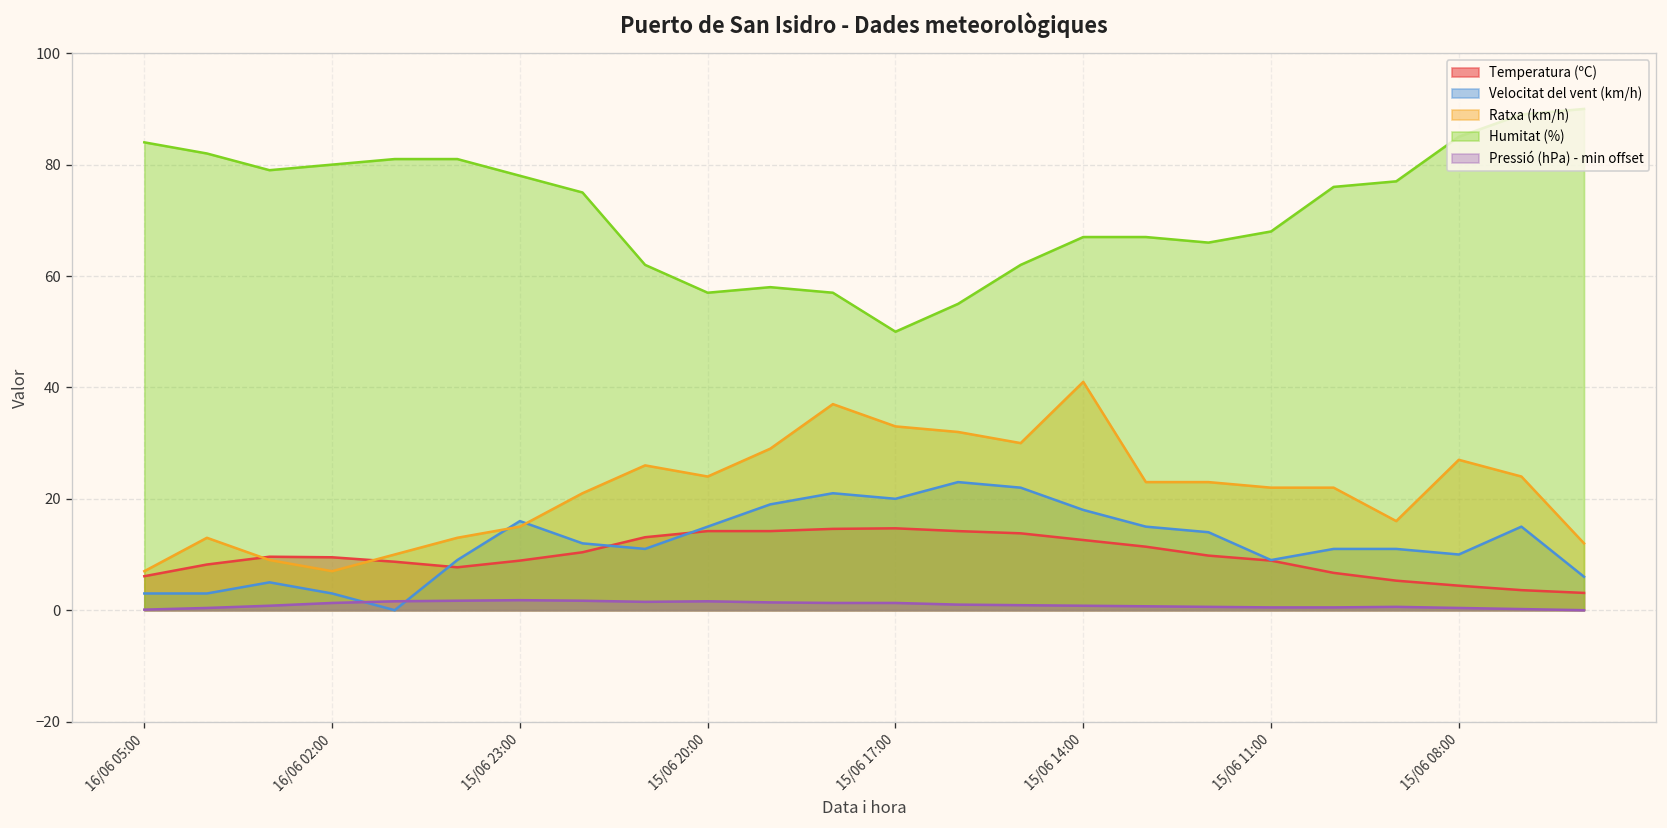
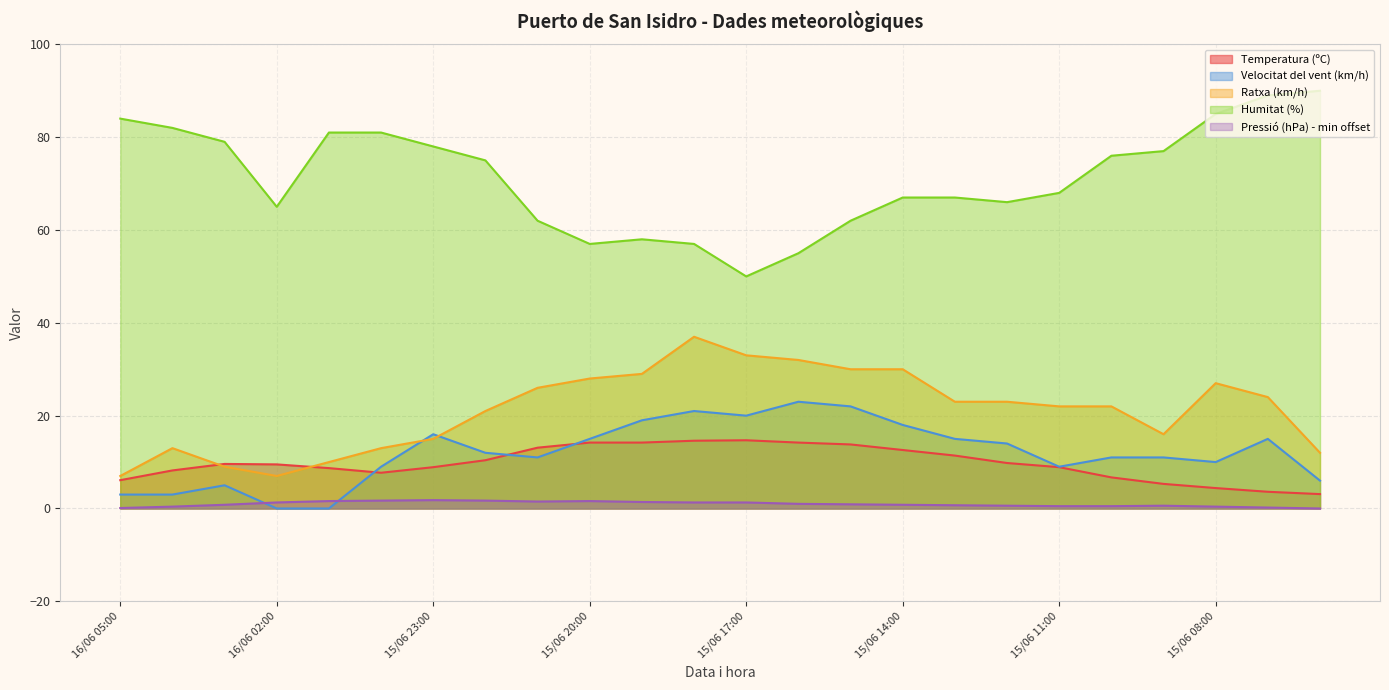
  {
    "Temperatura (ºC)": {
      "16/06 05:00": 6,
      "16/06 02:00": 10,
      "15/06 23:00": 9,
      "15/06 20:00": 14,
      "15/06 17:00": 15,
      "15/06 14:00": 13,
      "15/06 08:00": 4
    },
    "Velocitat del vent (km/h)": {
      "16/06 05:00": 3,
-     "16/06 02:00": 3,
+     "16/06 02:00": 0,
      "15/06 23:00": 16,
      "15/06 20:00": 15,
      "15/06 17:00": 20,
      "15/06 14:00": 18,
      "15/06 08:00": 10
    },
    "Ratxa (km/h)": {
      "16/06 05:00": 7,
      "16/06 02:00": 7,
      "15/06 23:00": 15,
-     "15/06 20:00": 24,
+     "15/06 20:00": 28,
      "15/06 17:00": 33,
-     "15/06 14:00": 41,
+     "15/06 14:00": 30,
      "15/06 11:00": 22,
      "15/06 08:00": 27
    },
    "Humitat (%)": {
      "16/06 05:00": 84,
-     "16/06 02:00": 80,
+     "16/06 02:00": 65,
      "15/06 23:00": 78,
      "15/06 20:00": 57,
      "15/06 17:00": 50,
      "15/06 14:00": 67,
      "15/06 11:00": 68
    },
    "Pressió (hPa) - min offset": {
      "16/06 05:00": 0,
      "16/06 02:00": 1,
      "15/06 23:00": 2,
      "15/06 20:00": 2,
      "15/06 17:00": 1,
      "15/06 14:00": 1,
      "15/06 11:00": 1,
      "15/06 08:00": 0
    }
  }
